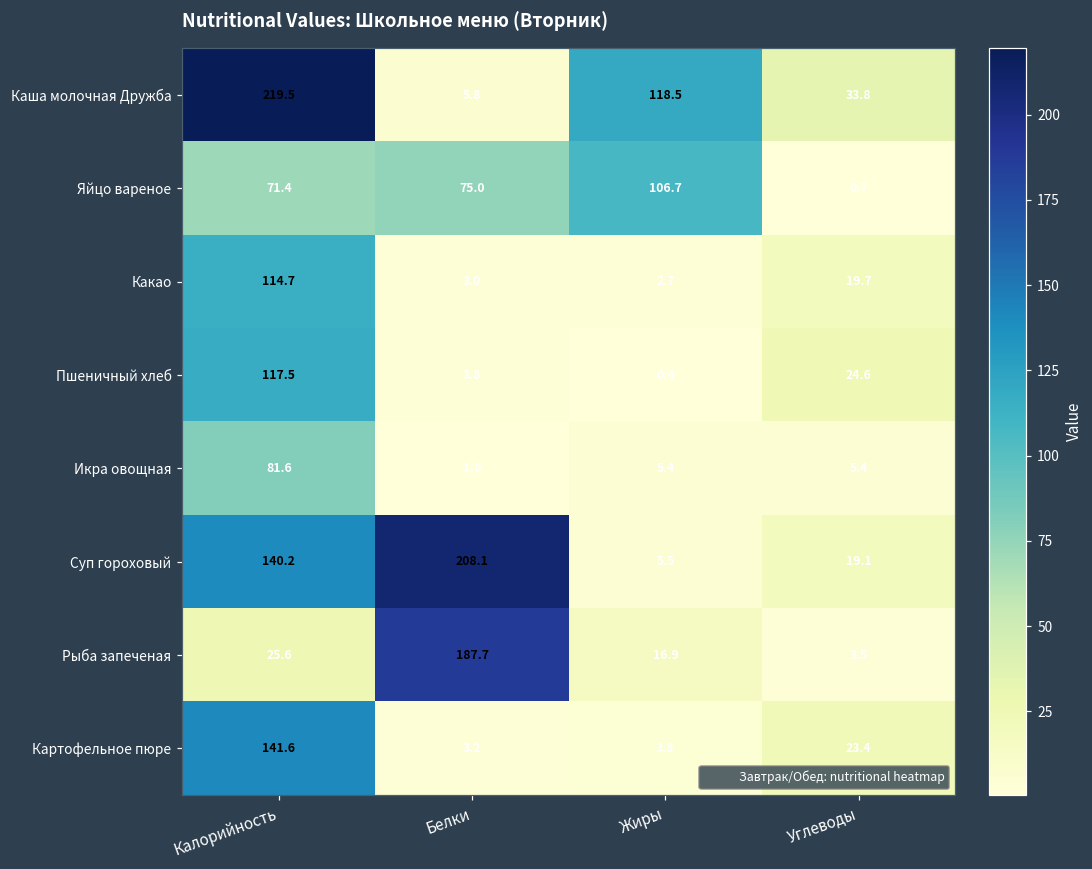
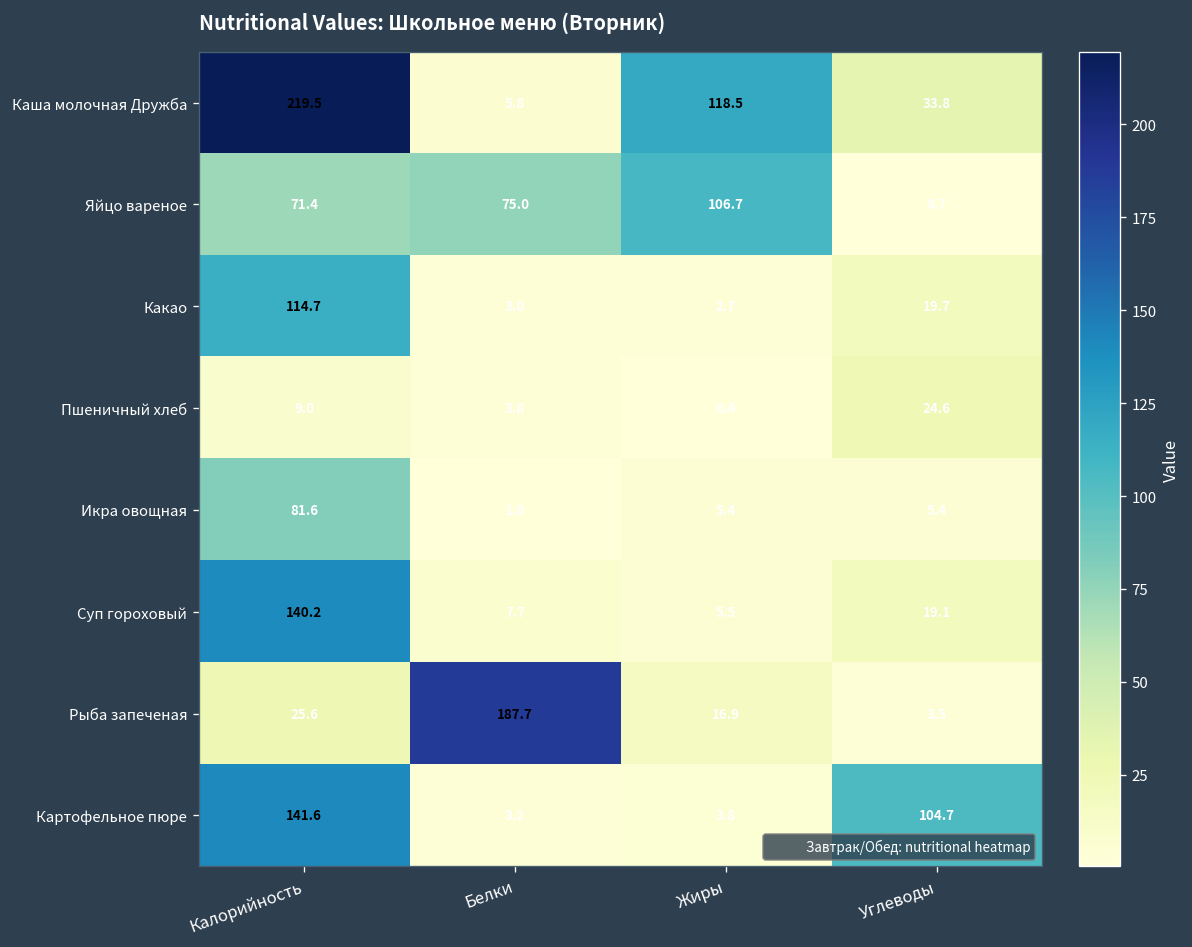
  {
    "Каша молочная Дружба": {
      "Калорийность": 219.5,
      "Жиры": 118.5,
      "Углеводы": 33.8
    },
    "Яйцо вареное": {
      "Калорийность": 71.4,
      "Белки": 75.0,
      "Жиры": 106.7
    },
    "Какао": {
      "Калорийность": 114.7,
      "Углеводы": 19.7
    },
    "Пшеничный хлеб": {
-     "Калорийность": 117.5,
+     "Калорийность": 9.0,
      "Углеводы": 24.6
    },
    "Икра овощная": {
      "Калорийность": 81.6
    },
    "Суп гороховый": {
      "Калорийность": 140.2,
-     "Белки": 208.1,
+     "Белки": 7.7,
      "Углеводы": 19.1
    },
    "Рыба запеченая": {
      "Калорийность": 25.6,
      "Белки": 187.7,
      "Жиры": 16.9
    },
    "Картофельное пюре": {
      "Калорийность": 141.6,
-     "Углеводы": 23.4
+     "Углеводы": 104.7
    }
  }
